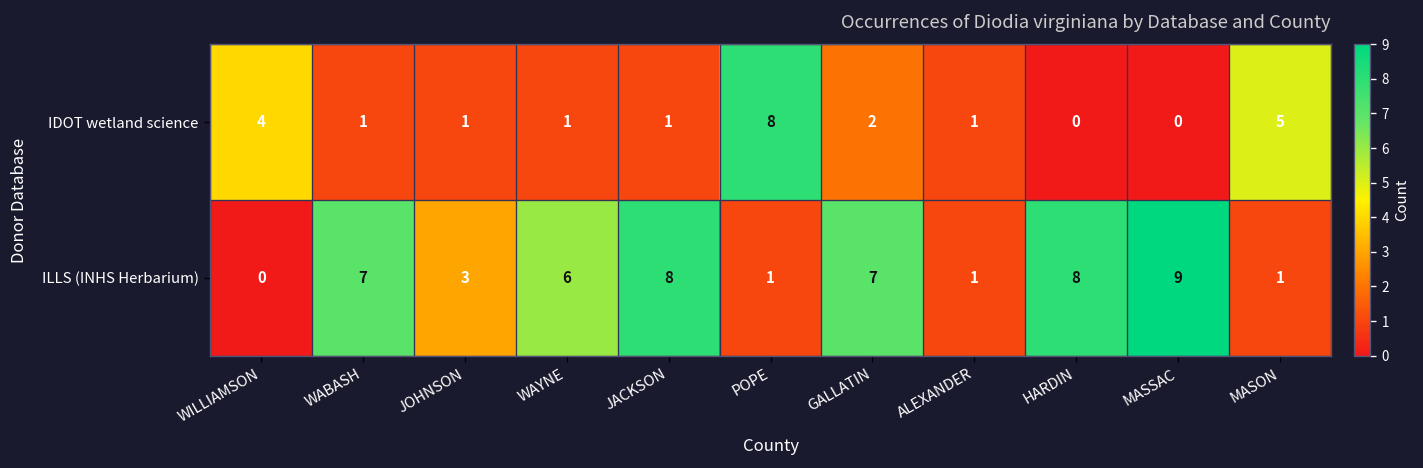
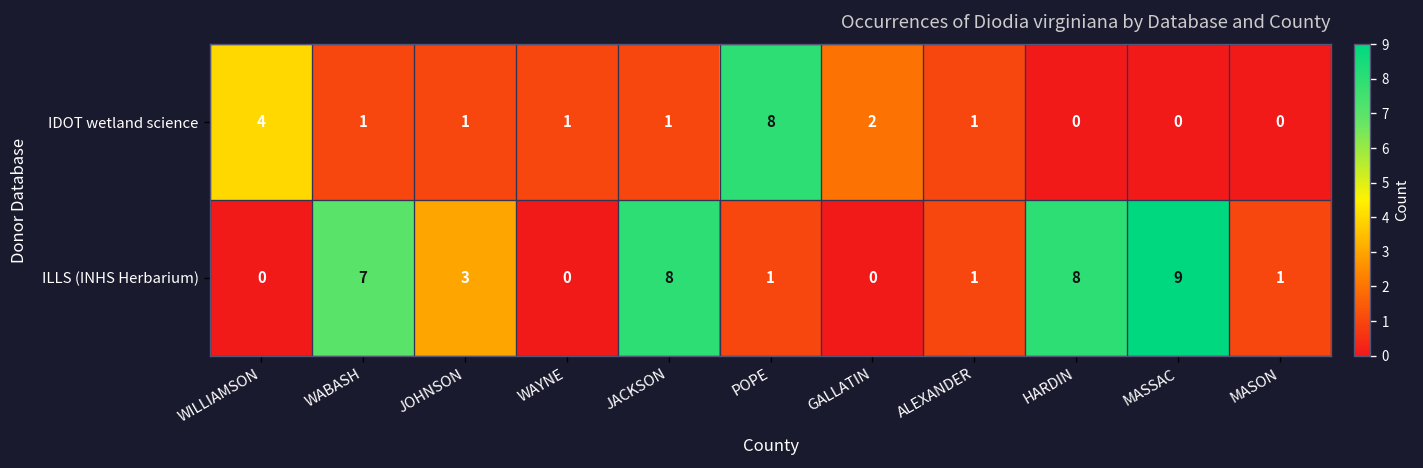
  {
    "IDOT wetland science": {
      "WILLIAMSON": 4,
      "WABASH": 1,
      "JOHNSON": 1,
      "WAYNE": 1,
      "JACKSON": 1,
      "POPE": 8,
      "GALLATIN": 2,
      "ALEXANDER": 1,
      "HARDIN": 0,
      "MASSAC": 0,
-     "MASON": 5
+     "MASON": 0
    },
    "ILLS (INHS Herbarium)": {
      "WILLIAMSON": 0,
      "WABASH": 7,
      "JOHNSON": 3,
-     "WAYNE": 6,
+     "WAYNE": 0,
      "JACKSON": 8,
      "POPE": 1,
-     "GALLATIN": 7,
+     "GALLATIN": 0,
      "ALEXANDER": 1,
      "HARDIN": 8,
      "MASSAC": 9,
      "MASON": 1
    }
  }
